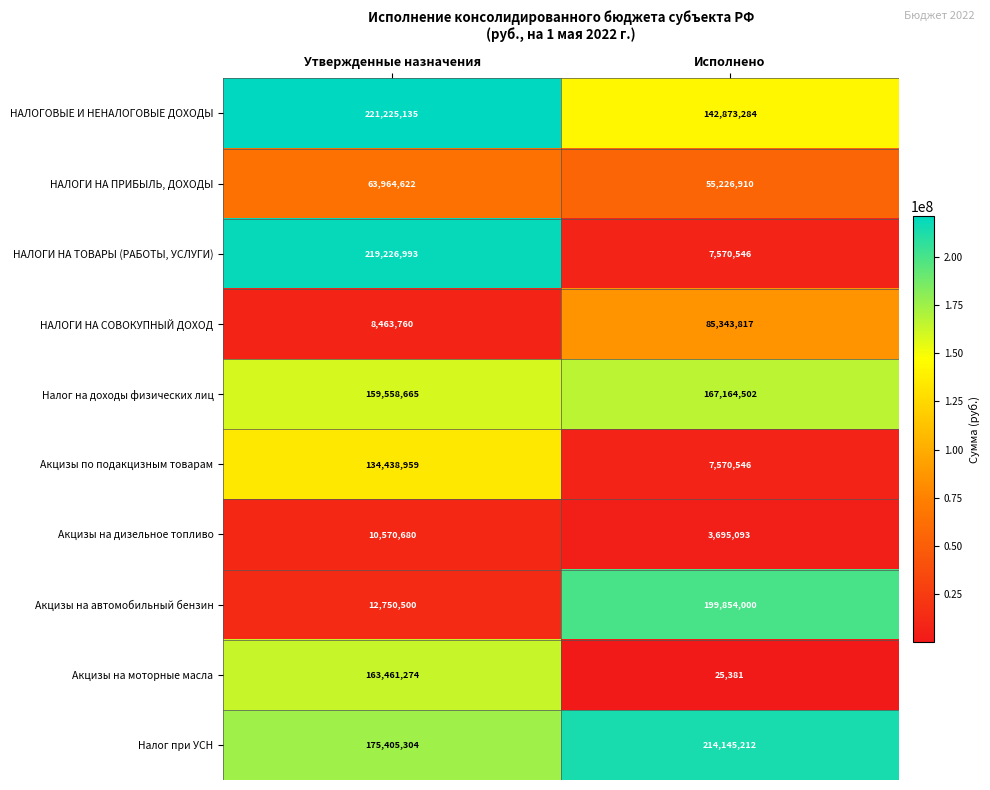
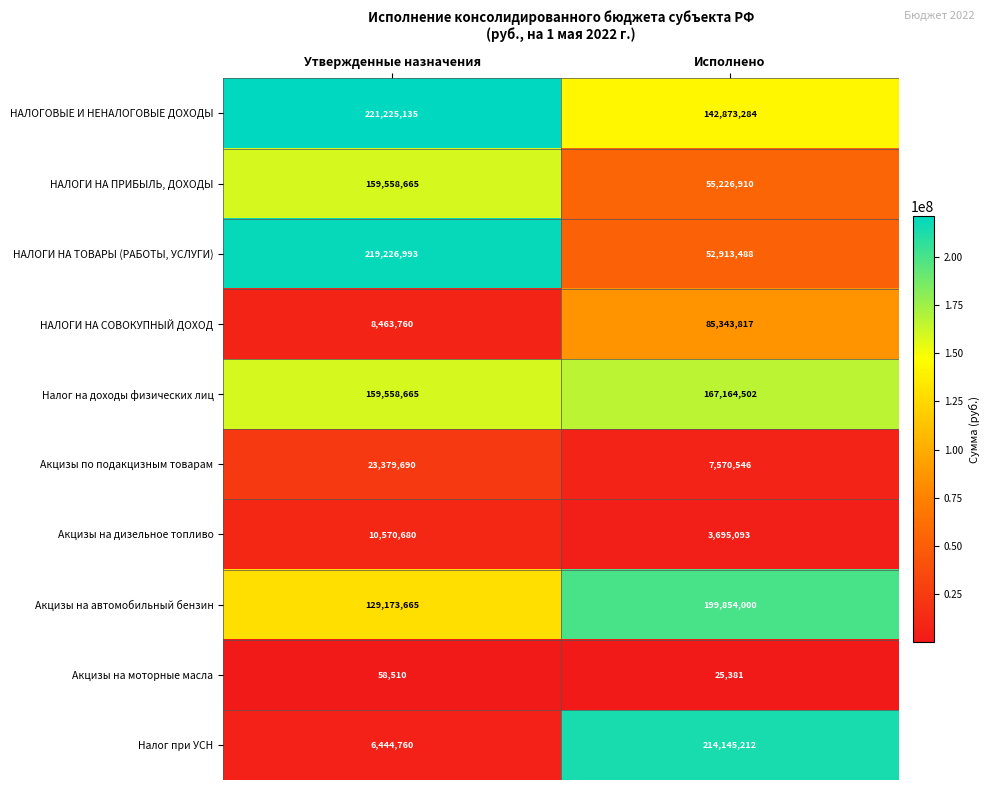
  {
    "НАЛОГОВЫЕ И НЕНАЛОГОВЫЕ ДОХОДЫ": {
      "Утвержденные назначения": "221,225,135",
      "Исполнено": "142,873,284"
    },
    "НАЛОГИ НА ПРИБЫЛЬ, ДОХОДЫ": {
-     "Утвержденные назначения": "63,964,622",
+     "Утвержденные назначения": "159,558,665",
      "Исполнено": "55,226,910"
    },
    "НАЛОГИ НА ТОВАРЫ (РАБОТЫ, УСЛУГИ)": {
      "Утвержденные назначения": "219,226,993",
-     "Исполнено": "7,570,546"
+     "Исполнено": "52,913,488"
    },
    "НАЛОГИ НА СОВОКУПНЫЙ ДОХОД": {
      "Утвержденные назначения": "8,463,760",
      "Исполнено": "85,343,817"
    },
    "Налог на доходы физических лиц": {
      "Утвержденные назначения": "159,558,665",
      "Исполнено": "167,164,502"
    },
    "Акцизы по подакцизным товарам": {
-     "Утвержденные назначения": "134,438,959",
+     "Утвержденные назначения": "23,379,690",
      "Исполнено": "7,570,546"
    },
    "Акцизы на дизельное топливо": {
      "Утвержденные назначения": "10,570,680",
      "Исполнено": "3,695,093"
    },
    "Акцизы на автомобильный бензин": {
-     "Утвержденные назначения": "12,750,500",
+     "Утвержденные назначения": "129,173,665",
      "Исполнено": "199,854,000"
    },
    "Акцизы на моторные масла": {
-     "Утвержденные назначения": "163,461,274",
+     "Утвержденные назначения": "58,510",
      "Исполнено": "25,381"
    },
    "Налог при УСН": {
-     "Утвержденные назначения": "175,405,304",
+     "Утвержденные назначения": "6,444,760",
      "Исполнено": "214,145,212"
    }
  }
